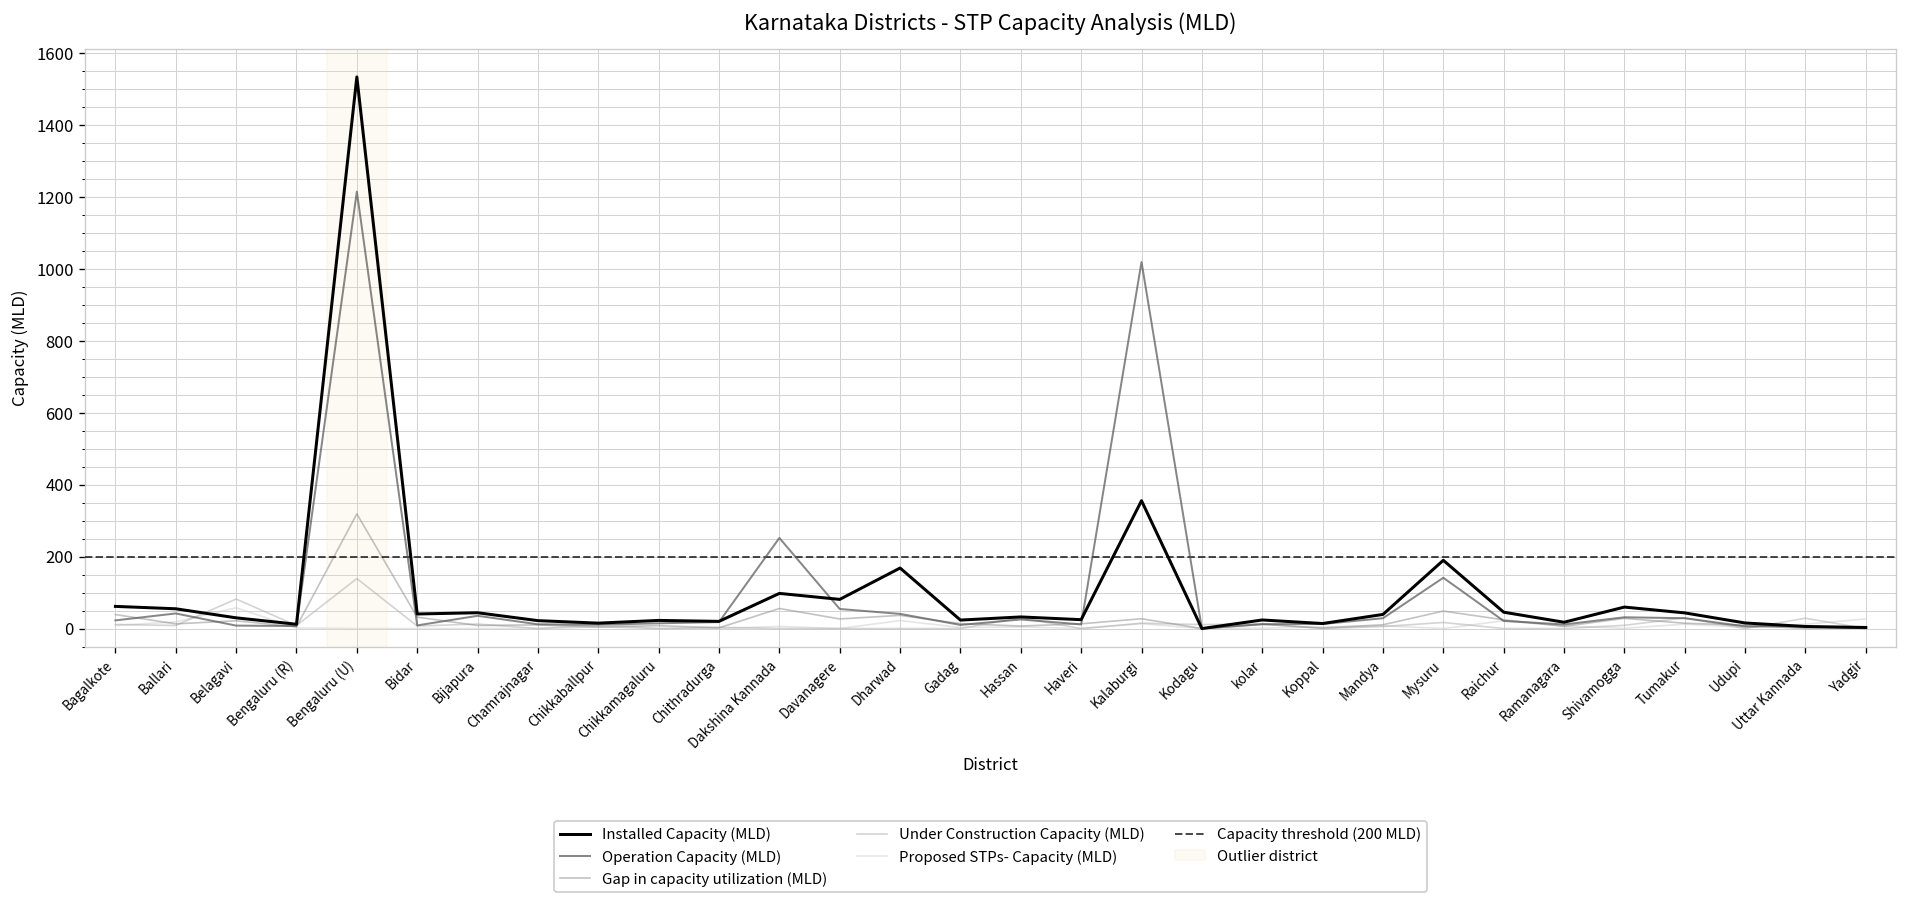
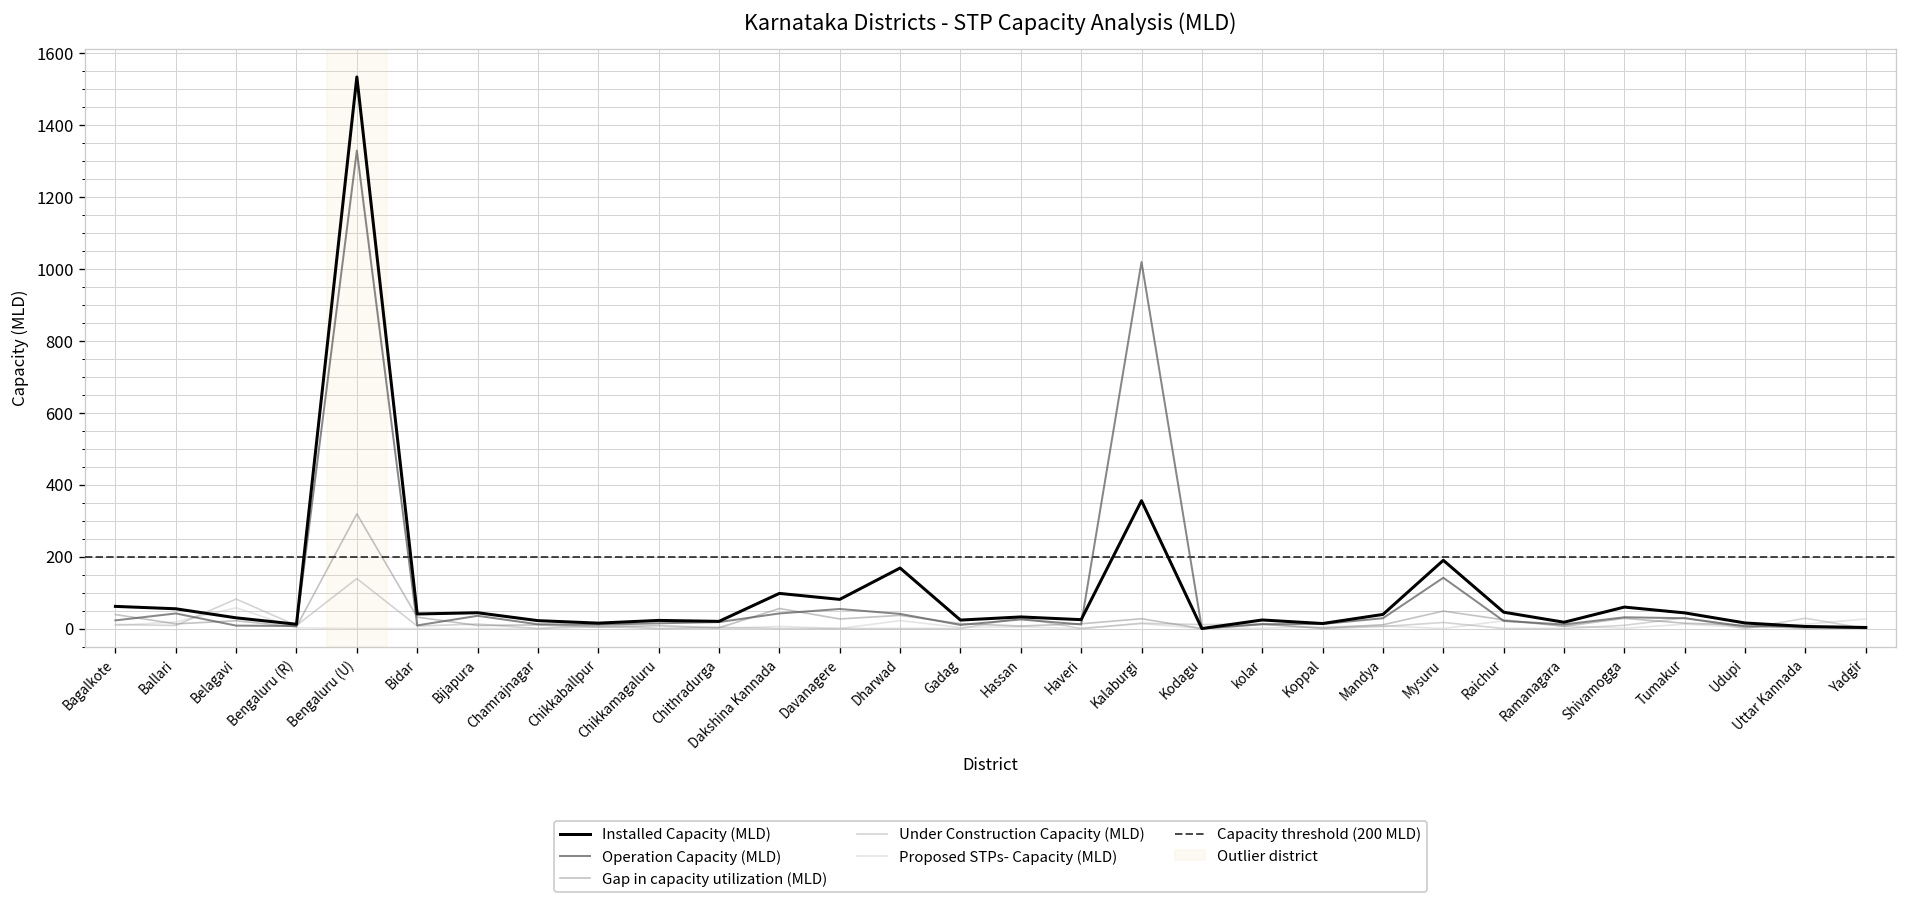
  {
    "Installed Capacity (MLD)": {
      "Bagalkote": 60,
      "Ballari": 60,
      "Bengaluru (U)": 1530,
      "Bidar": 40,
      "Bijapura": 40,
      "Chamrajnagar": 20,
      "Dakshina Kannada": 100,
      "Davanagere": 80,
      "Dharwad": 170,
      "Gadag": 20,
      "Haveri": 20,
      "Kalaburgi": 360,
      "kolar": 20,
      "Mandya": 40,
      "Mysuru": 190,
      "Raichur": 50,
      "Shivamogga": 60,
      "Tumakur": 40
    },
    "Operation Capacity (MLD)": {
      "Bagalkote": 20,
      "Ballari": 40,
      "Belagavi": 10,
-     "Bengaluru (U)": 1220,
+     "Bengaluru (U)": 1330,
      "Bijapura": 40,
-     "Dakshina Kannada": 250,
+     "Dakshina Kannada": 40,
      "Davanagere": 50,
      "Kalaburgi": 1020,
      "Mandya": 30,
      "Mysuru": 140
    }
  }
